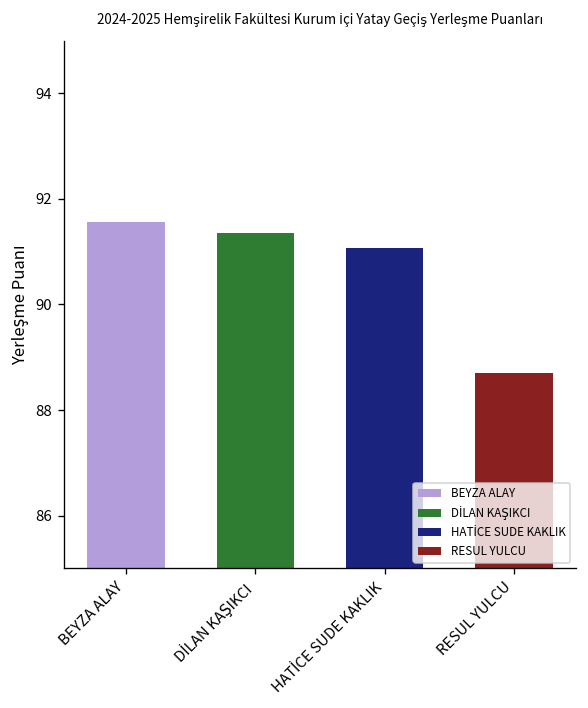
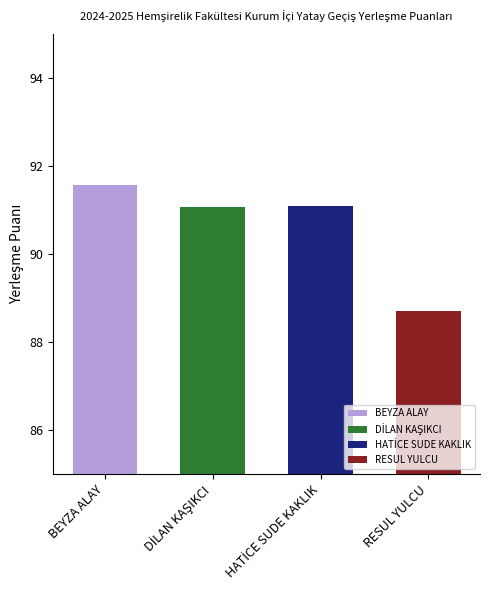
  {
    "BEYZA ALAY": 91.6,
-   "DİLAN KAŞIKCI": 91.4,
+   "DİLAN KAŞIKCI": 91.1,
    "HATİCE SUDE KAKLIK": 91.1,
    "RESUL YULCU": 88.7
  }
